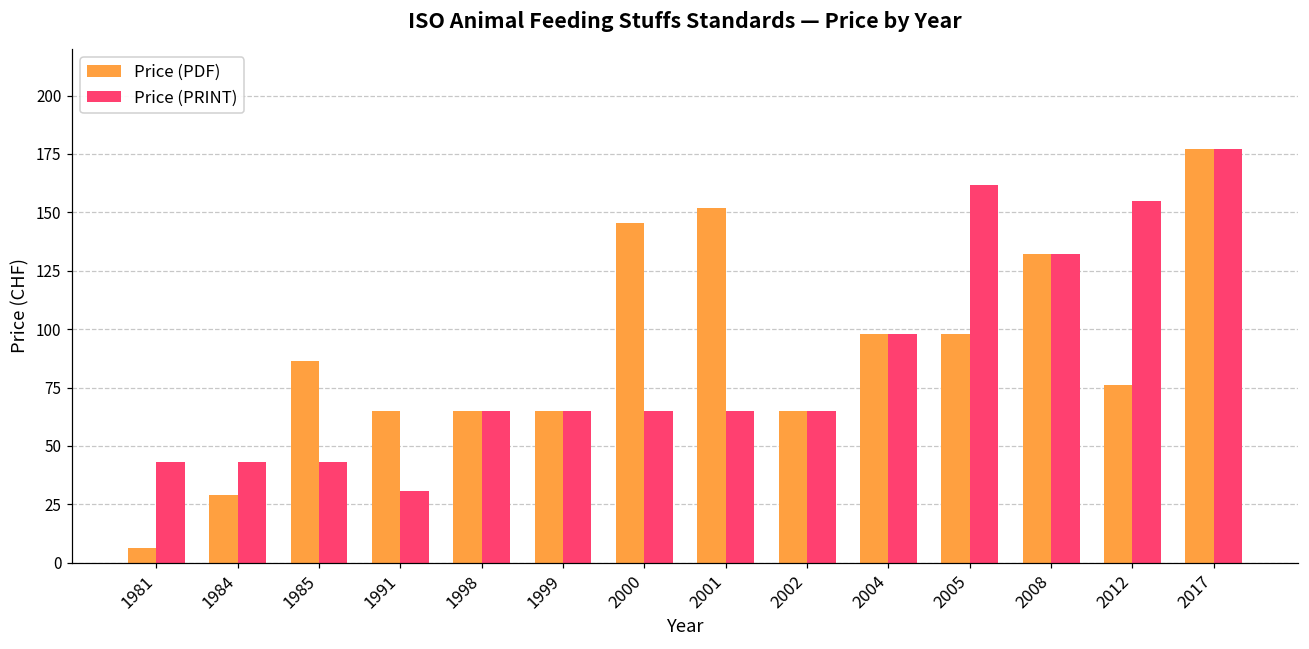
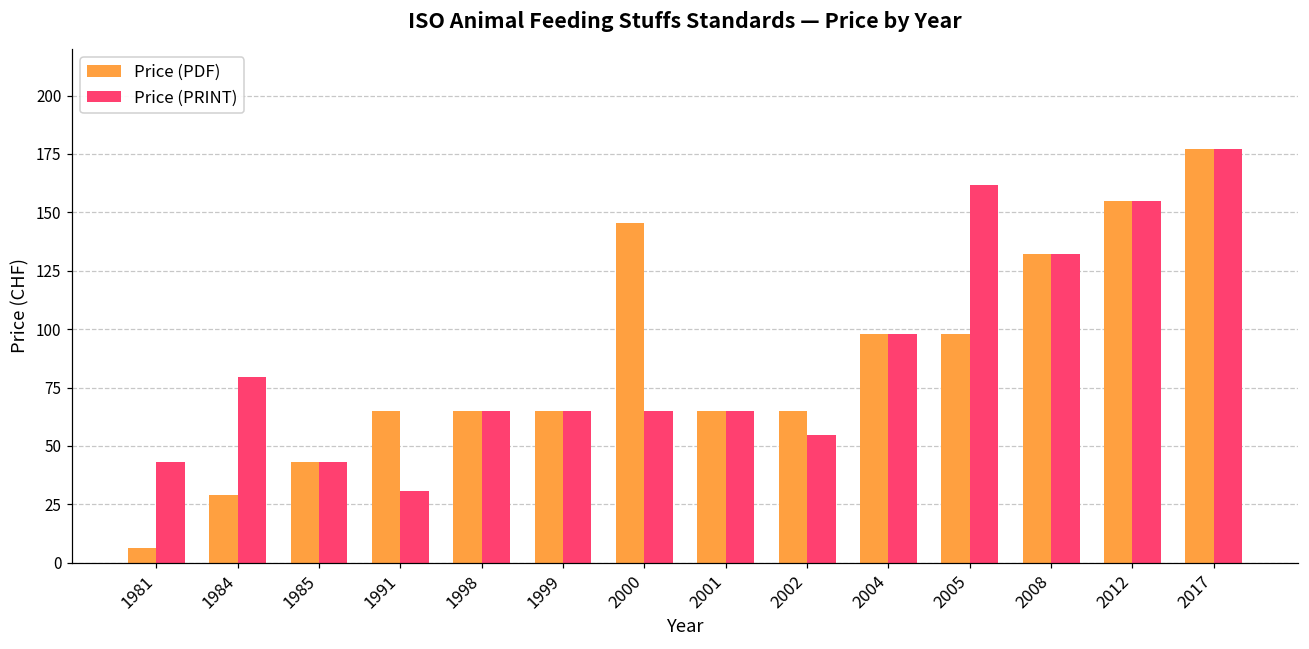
  {
    "Price (PDF)": {
      "1981": 6,
      "1984": 29,
-     "1985": 87,
+     "1985": 43,
      "1991": 65,
      "1998": 65,
      "1999": 65,
      "2000": 146,
-     "2001": 152,
+     "2001": 65,
      "2002": 65,
      "2004": 98,
      "2005": 98,
      "2008": 132,
-     "2012": 76,
+     "2012": 155,
      "2017": 177
    },
    "Price (PRINT)": {
      "1981": 43,
-     "1984": 43,
+     "1984": 80,
      "1985": 43,
      "1991": 31,
      "1998": 65,
      "1999": 65,
      "2000": 65,
      "2001": 65,
-     "2002": 65,
+     "2002": 55,
      "2004": 98,
      "2005": 162,
      "2008": 132,
      "2012": 155,
      "2017": 177
    }
  }
